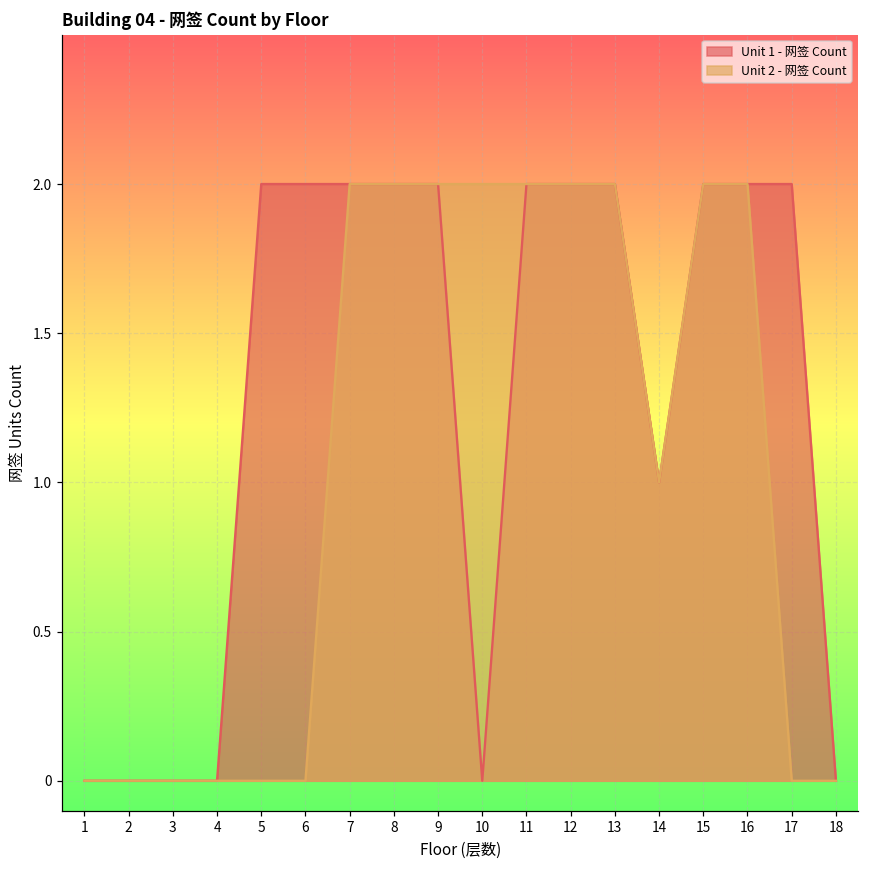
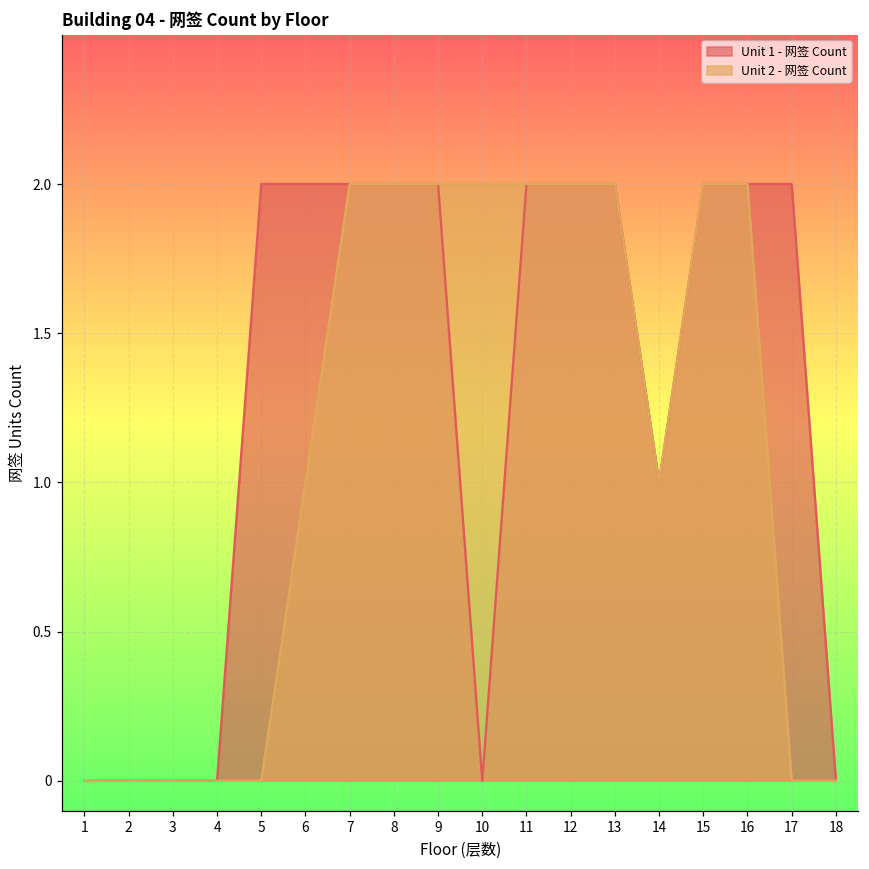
  {
    "Unit 1 - 网签 Count": {
      "5": 2,
      "6": 2,
      "10": 0,
      "17": 2
    },
    "Unit 2 - 网签 Count": {
      "5": 0,
-     "6": 0,
+     "6": 1,
      "10": 2,
      "17": 0
    }
  }
